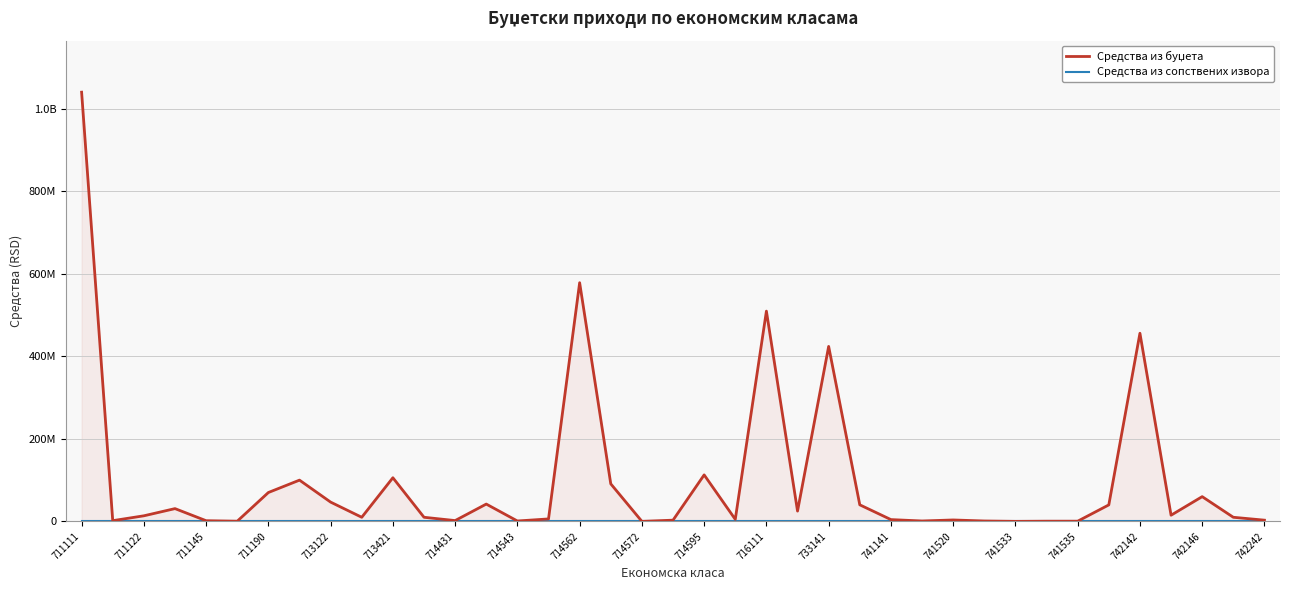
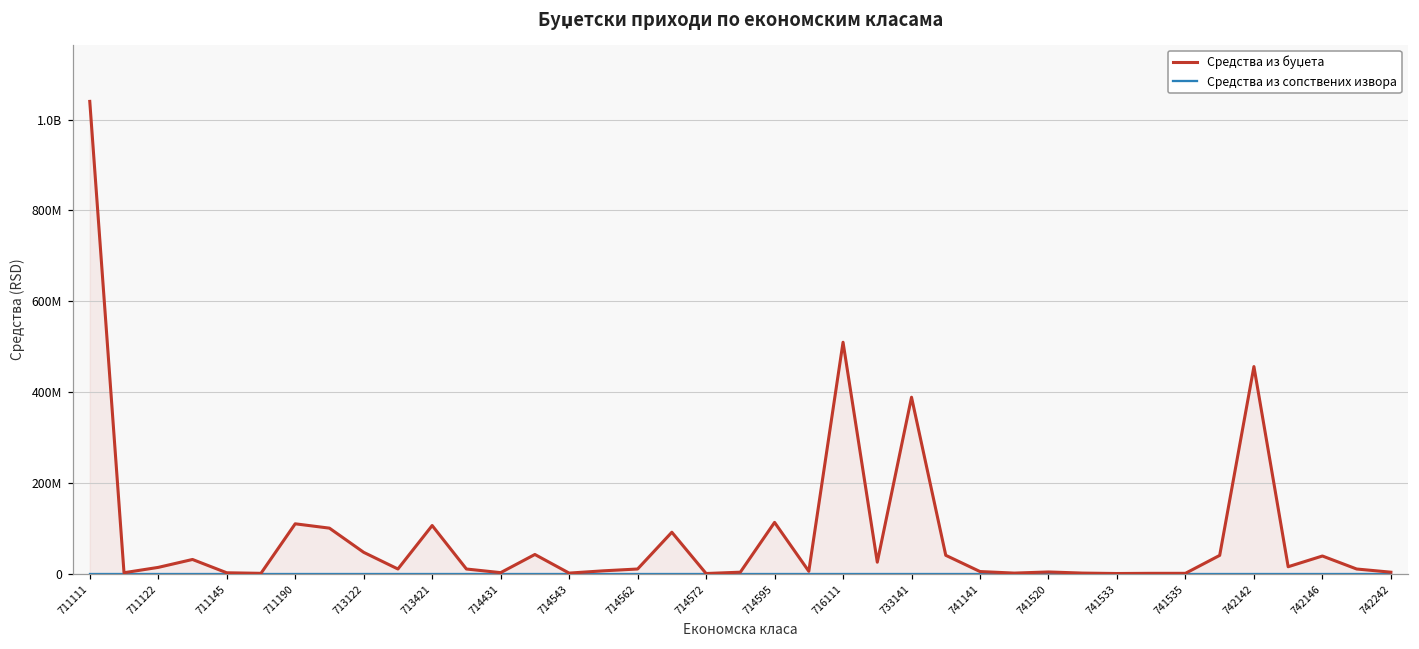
  {
    "Средства из буџета": {
      "711111": 1040000000,
      "711122": 10000000,
-     "711190": 70000000,
+     "711190": 110000000,
      "713122": 50000000,
      "713421": 110000000,
-     "714562": 580000000,
+     "714562": 10000000,
      "714595": 110000000,
      "716111": 510000000,
-     "733141": 420000000,
+     "733141": 390000000,
      "742142": 460000000,
-     "742146": 60000000
+     "742146": 40000000
    },
    "Средства из сопствених извора": {
      "711111": 0,
      "711122": 0,
      "711190": 0,
      "713122": 0,
      "713421": 0,
      "714562": 0,
      "714595": 0,
      "716111": 0,
      "733141": 0,
      "742142": 0,
      "742146": 0
    }
  }
